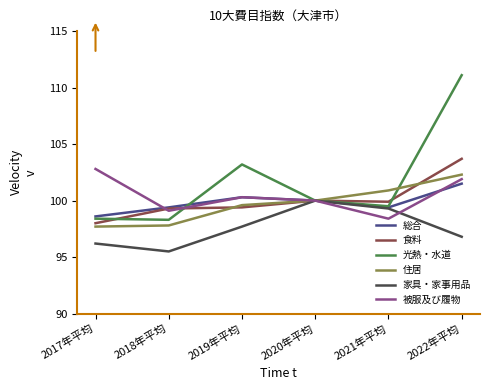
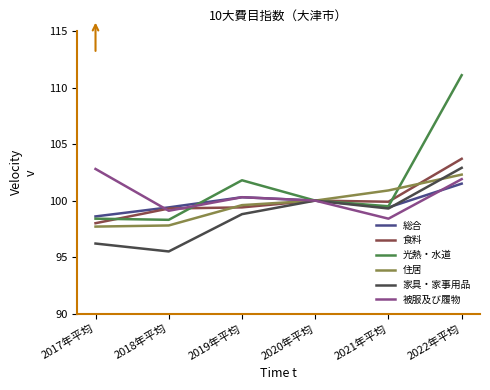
  {
    "総合": {
      "2022年平均": 101.5
    },
    "食料": {
      "2017年平均": 98.0,
      "2021年平均": 99.9,
      "2022年平均": 103.7
    },
    "光熱・水道": {
      "2018年平均": 98.3,
-     "2019年平均": 103.2,
+     "2019年平均": 101.8,
      "2022年平均": 111.1
    },
    "住居": {
      "2017年平均": 97.7,
      "2018年平均": 97.8,
      "2021年平均": 100.9,
      "2022年平均": 102.3
    },
    "家具・家事用品": {
      "2017年平均": 96.2,
      "2018年平均": 95.5,
-     "2019年平均": 97.7,
-     "2022年平均": 96.8
+     "2019年平均": 98.8,
+     "2022年平均": 102.9
    },
    "被服及び履物": {
      "2017年平均": 102.8,
      "2021年平均": 98.4,
      "2022年平均": 101.9
    }
  }
